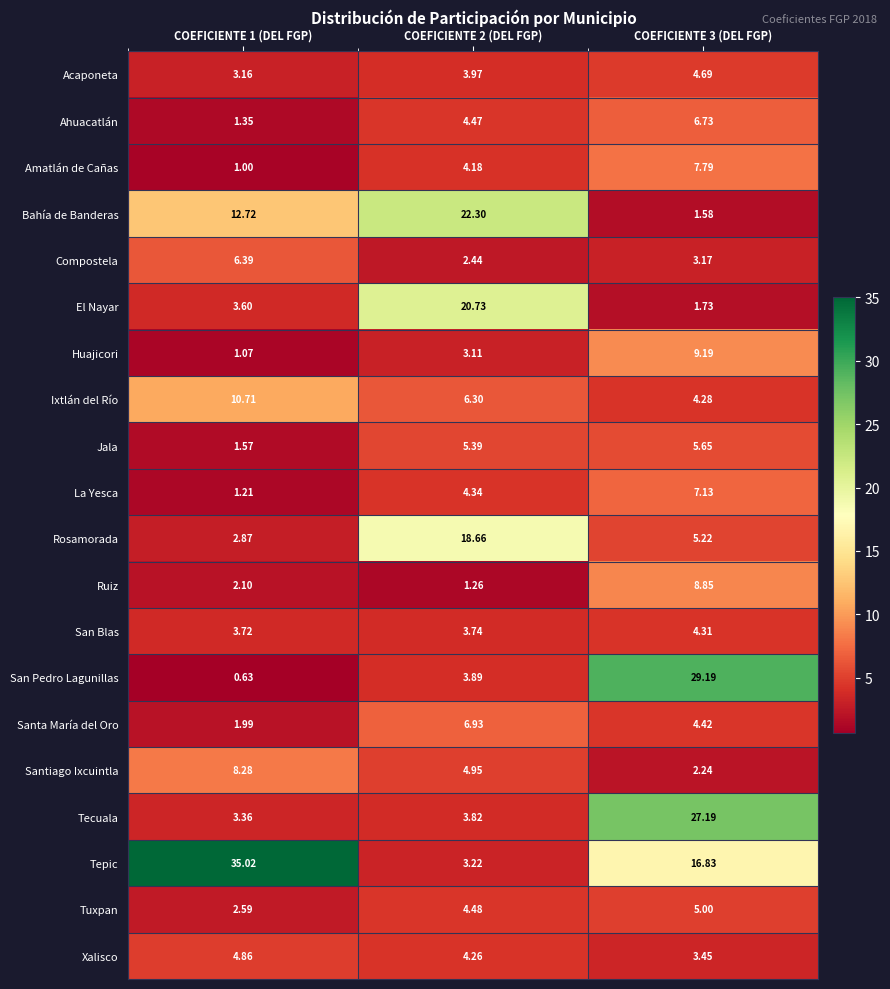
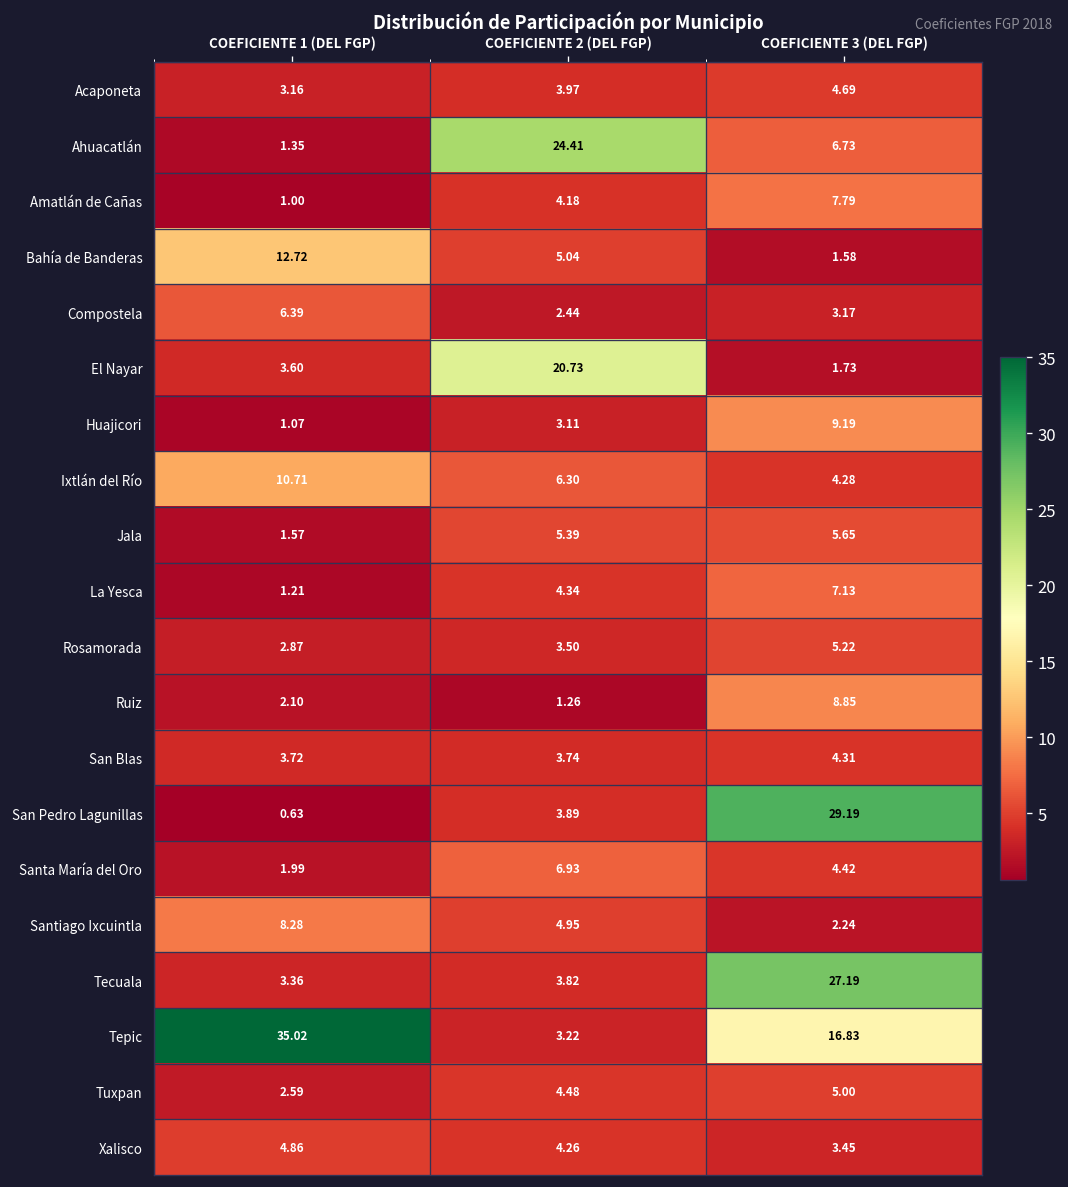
  {
    "Acaponeta": {
      "COEFICIENTE 1 (DEL FGP)": 3.16,
      "COEFICIENTE 2 (DEL FGP)": 3.97,
      "COEFICIENTE 3 (DEL FGP)": 4.69
    },
    "Ahuacatlán": {
      "COEFICIENTE 1 (DEL FGP)": 1.35,
-     "COEFICIENTE 2 (DEL FGP)": 4.47,
+     "COEFICIENTE 2 (DEL FGP)": 24.41,
      "COEFICIENTE 3 (DEL FGP)": 6.73
    },
    "Amatlán de Cañas": {
      "COEFICIENTE 1 (DEL FGP)": 1.00,
      "COEFICIENTE 2 (DEL FGP)": 4.18,
      "COEFICIENTE 3 (DEL FGP)": 7.79
    },
    "Bahía de Banderas": {
      "COEFICIENTE 1 (DEL FGP)": 12.72,
-     "COEFICIENTE 2 (DEL FGP)": 22.30,
+     "COEFICIENTE 2 (DEL FGP)": 5.04,
      "COEFICIENTE 3 (DEL FGP)": 1.58
    },
    "Compostela": {
      "COEFICIENTE 1 (DEL FGP)": 6.39,
      "COEFICIENTE 2 (DEL FGP)": 2.44,
      "COEFICIENTE 3 (DEL FGP)": 3.17
    },
    "El Nayar": {
      "COEFICIENTE 1 (DEL FGP)": 3.60,
      "COEFICIENTE 2 (DEL FGP)": 20.73,
      "COEFICIENTE 3 (DEL FGP)": 1.73
    },
    "Huajicori": {
      "COEFICIENTE 1 (DEL FGP)": 1.07,
      "COEFICIENTE 2 (DEL FGP)": 3.11,
      "COEFICIENTE 3 (DEL FGP)": 9.19
    },
    "Ixtlán del Río": {
      "COEFICIENTE 1 (DEL FGP)": 10.71,
      "COEFICIENTE 2 (DEL FGP)": 6.30,
      "COEFICIENTE 3 (DEL FGP)": 4.28
    },
    "Jala": {
      "COEFICIENTE 1 (DEL FGP)": 1.57,
      "COEFICIENTE 2 (DEL FGP)": 5.39,
      "COEFICIENTE 3 (DEL FGP)": 5.65
    },
    "La Yesca": {
      "COEFICIENTE 1 (DEL FGP)": 1.21,
      "COEFICIENTE 2 (DEL FGP)": 4.34,
      "COEFICIENTE 3 (DEL FGP)": 7.13
    },
    "Rosamorada": {
      "COEFICIENTE 1 (DEL FGP)": 2.87,
-     "COEFICIENTE 2 (DEL FGP)": 18.66,
+     "COEFICIENTE 2 (DEL FGP)": 3.50,
      "COEFICIENTE 3 (DEL FGP)": 5.22
    },
    "Ruiz": {
      "COEFICIENTE 1 (DEL FGP)": 2.10,
      "COEFICIENTE 2 (DEL FGP)": 1.26,
      "COEFICIENTE 3 (DEL FGP)": 8.85
    },
    "San Blas": {
      "COEFICIENTE 1 (DEL FGP)": 3.72,
      "COEFICIENTE 2 (DEL FGP)": 3.74,
      "COEFICIENTE 3 (DEL FGP)": 4.31
    },
    "San Pedro Lagunillas": {
      "COEFICIENTE 1 (DEL FGP)": 0.63,
      "COEFICIENTE 2 (DEL FGP)": 3.89,
      "COEFICIENTE 3 (DEL FGP)": 29.19
    },
    "Santa María del Oro": {
      "COEFICIENTE 1 (DEL FGP)": 1.99,
      "COEFICIENTE 2 (DEL FGP)": 6.93,
      "COEFICIENTE 3 (DEL FGP)": 4.42
    },
    "Santiago Ixcuintla": {
      "COEFICIENTE 1 (DEL FGP)": 8.28,
      "COEFICIENTE 2 (DEL FGP)": 4.95,
      "COEFICIENTE 3 (DEL FGP)": 2.24
    },
    "Tecuala": {
      "COEFICIENTE 1 (DEL FGP)": 3.36,
      "COEFICIENTE 2 (DEL FGP)": 3.82,
      "COEFICIENTE 3 (DEL FGP)": 27.19
    },
    "Tepic": {
      "COEFICIENTE 1 (DEL FGP)": 35.02,
      "COEFICIENTE 2 (DEL FGP)": 3.22,
      "COEFICIENTE 3 (DEL FGP)": 16.83
    },
    "Tuxpan": {
      "COEFICIENTE 1 (DEL FGP)": 2.59,
      "COEFICIENTE 2 (DEL FGP)": 4.48,
      "COEFICIENTE 3 (DEL FGP)": 5.00
    },
    "Xalisco": {
      "COEFICIENTE 1 (DEL FGP)": 4.86,
      "COEFICIENTE 2 (DEL FGP)": 4.26,
      "COEFICIENTE 3 (DEL FGP)": 3.45
    }
  }
